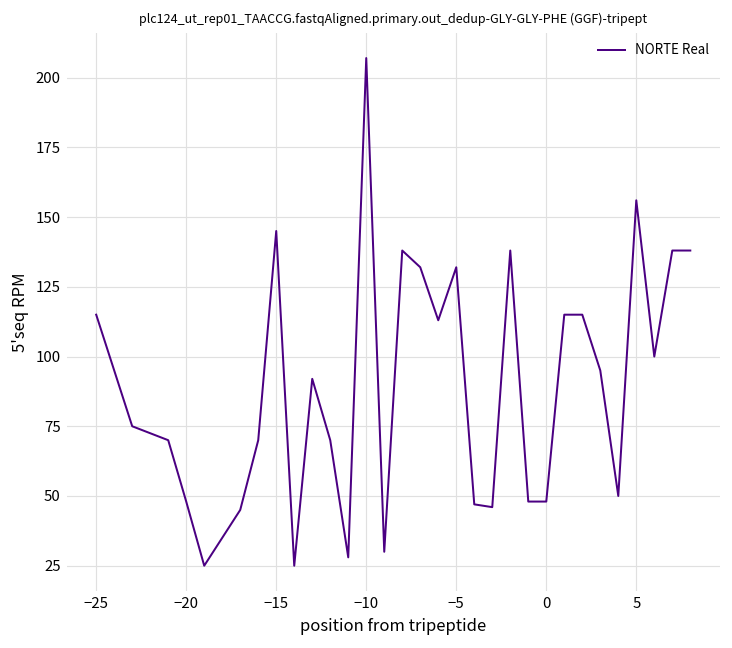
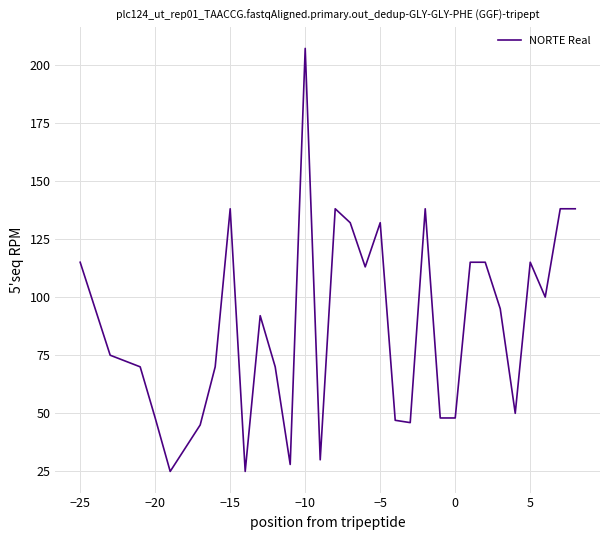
  {
    "−25": 115,
    "−20": 48,
-   "−15": 145,
+   "−15": 138,
    "−10": 207,
    "−5": 132,
    "0": 48,
-   "5": 156
+   "5": 115
  }
